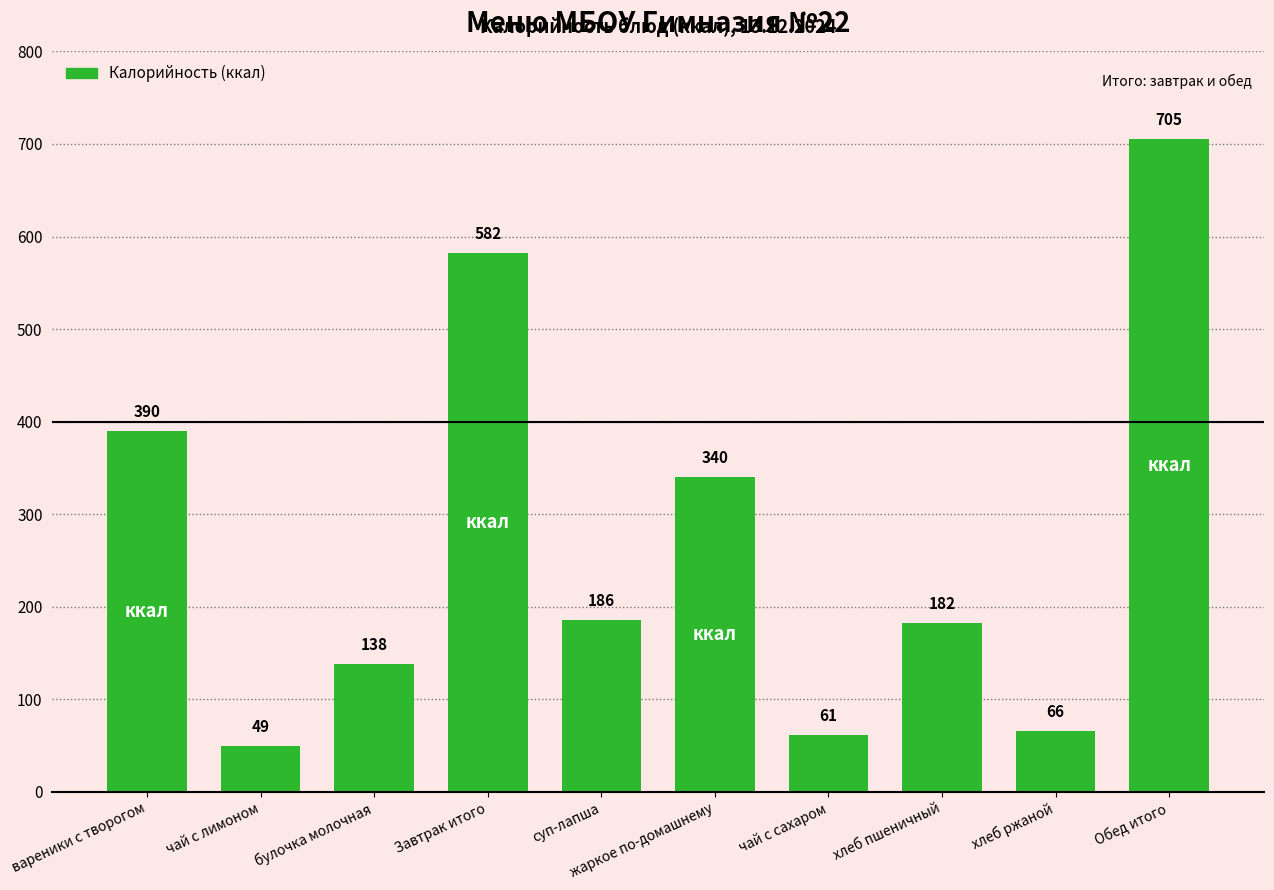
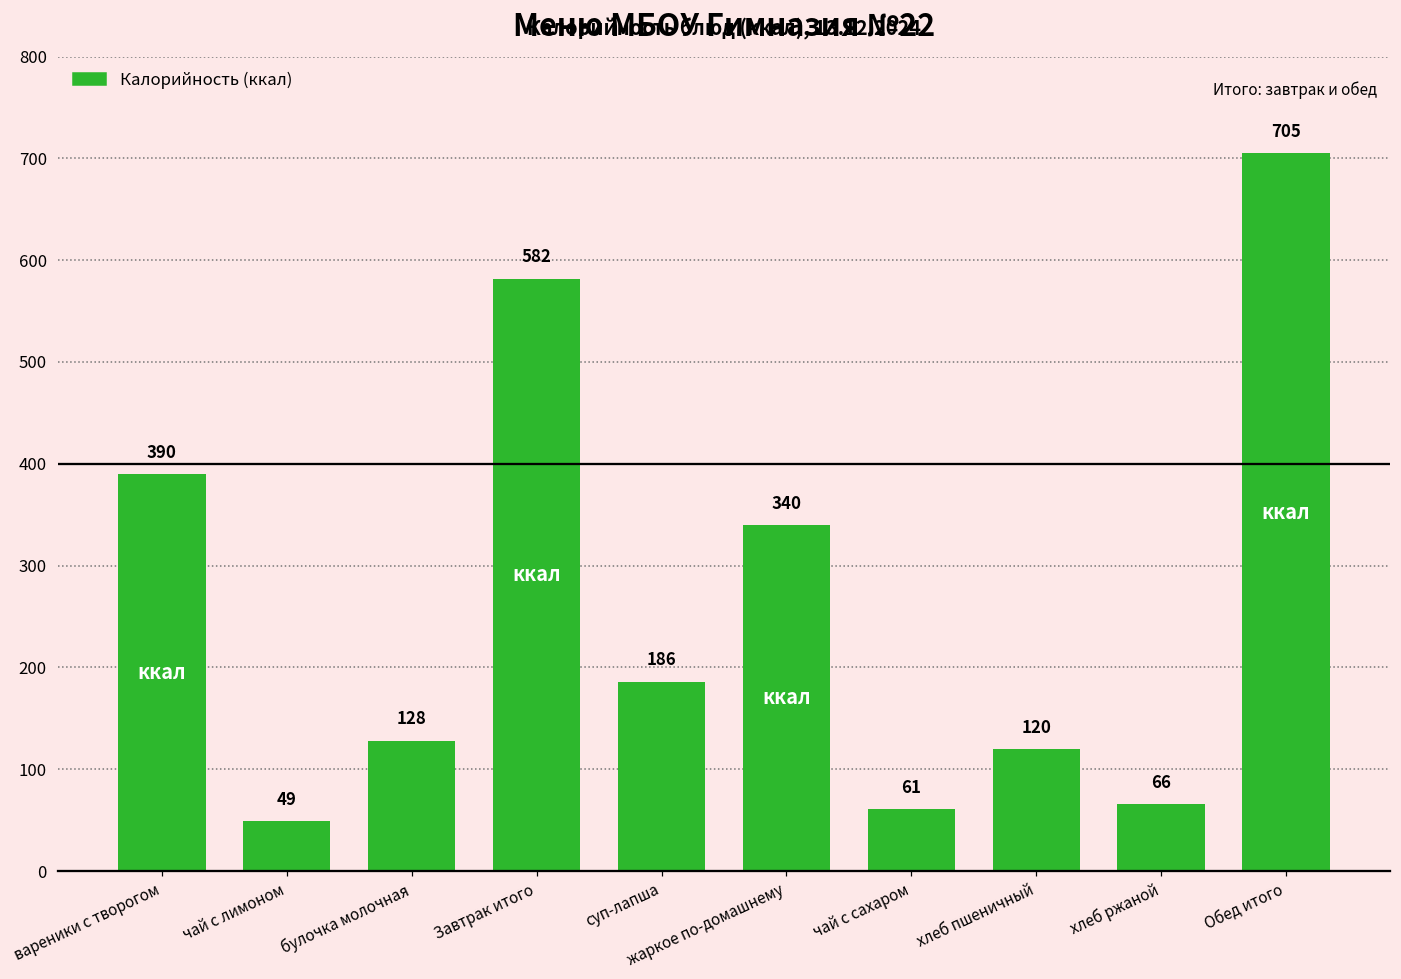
  {
    "вареники с творогом": 390,
    "чай с лимоном": 49,
-   "булочка молочная": 138,
+   "булочка молочная": 128,
    "Завтрак итого": 582,
    "суп-лапша": 186,
    "жаркое по-домашнему": 340,
    "чай с сахаром": 61,
-   "хлеб пшеничный": 182,
+   "хлеб пшеничный": 120,
    "хлеб ржаной": 66,
    "Обед итого": 705
  }
